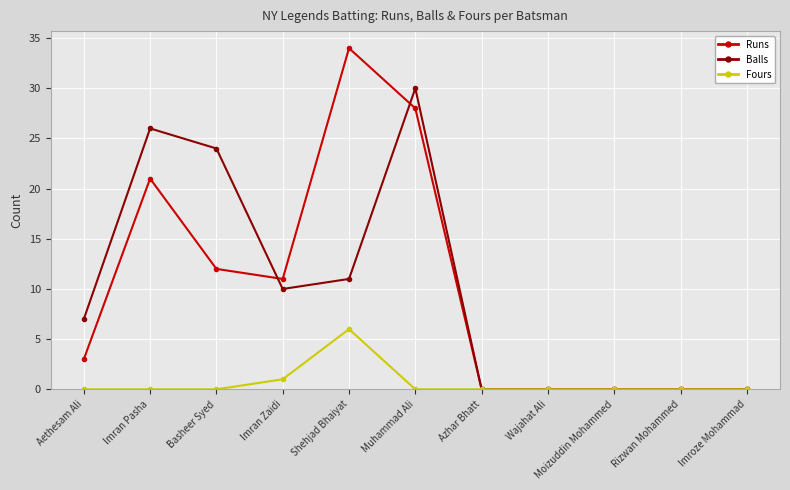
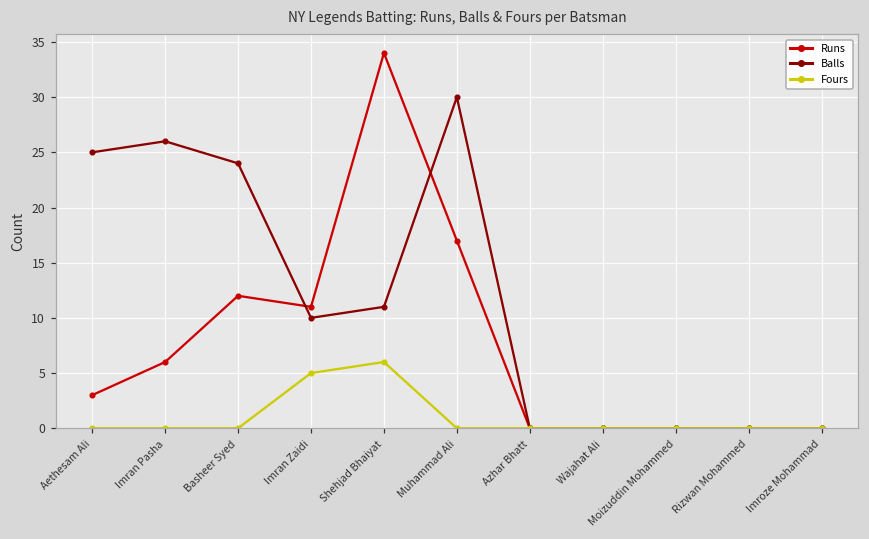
  {
    "Runs": {
      "Aethesam Ali": 3,
-     "Imran Pasha": 21,
+     "Imran Pasha": 6,
      "Basheer Syed": 12,
      "Imran Zaidi": 11,
      "Shehjad Bhaiyat": 34,
-     "Muhammad Ali": 28
+     "Muhammad Ali": 17
    },
    "Balls": {
-     "Aethesam Ali": 7,
+     "Aethesam Ali": 25,
      "Imran Pasha": 26,
      "Basheer Syed": 24,
      "Imran Zaidi": 10,
      "Shehjad Bhaiyat": 11,
      "Muhammad Ali": 30
    },
    "Fours": {
      "Aethesam Ali": 0,
      "Imran Pasha": 0,
      "Basheer Syed": 0,
-     "Imran Zaidi": 1,
+     "Imran Zaidi": 5,
      "Shehjad Bhaiyat": 6,
      "Muhammad Ali": 0
    }
  }
